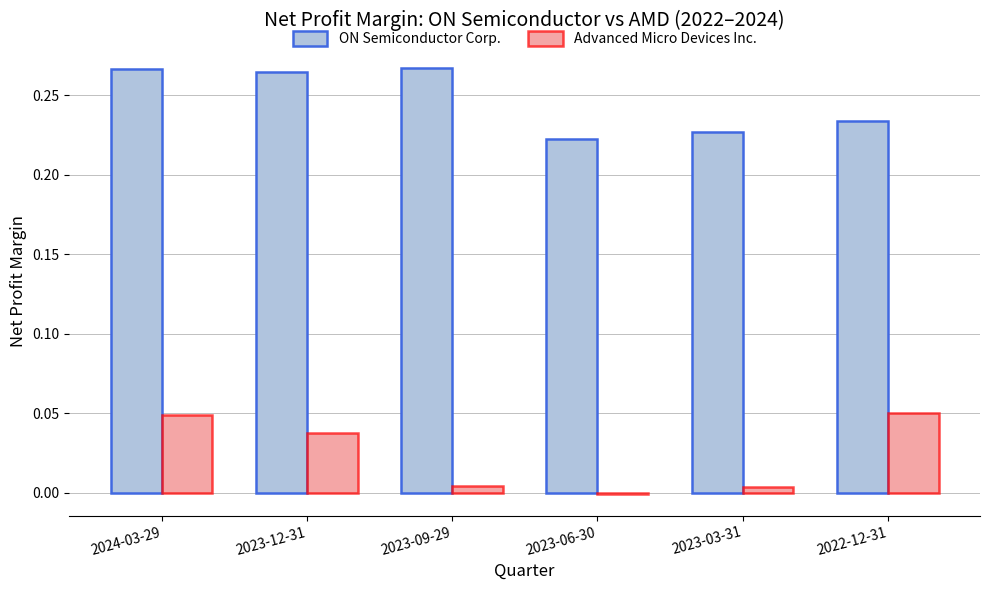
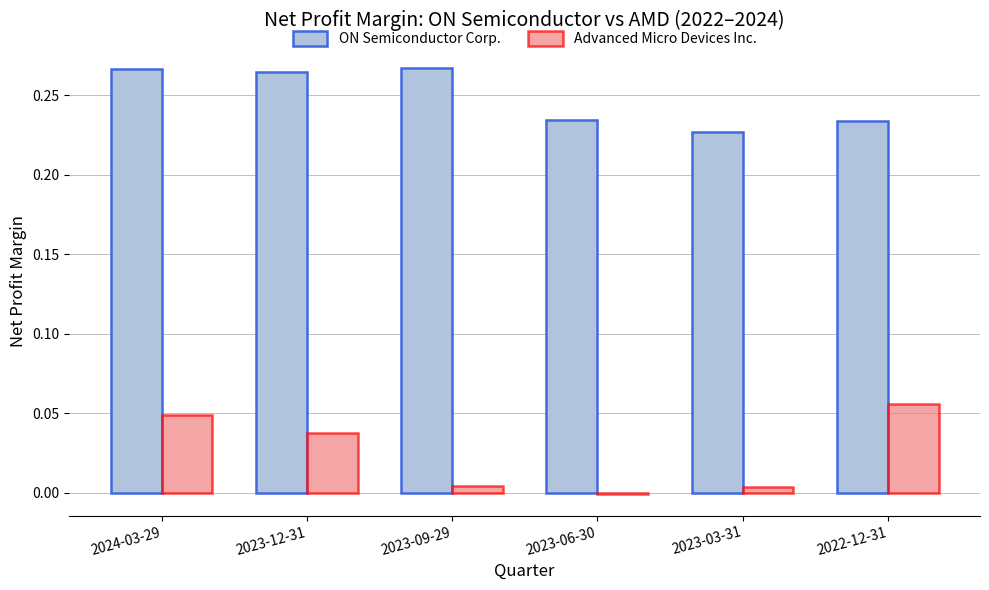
  {
    "ON Semiconductor Corp.": {
      "2024-03-29": 0.267,
      "2023-12-31": 0.265,
      "2023-09-29": 0.267,
-     "2023-06-30": 0.223,
+     "2023-06-30": 0.234,
      "2023-03-31": 0.227,
      "2022-12-31": 0.234
    },
    "Advanced Micro Devices Inc.": {
      "2024-03-29": 0.049,
      "2023-12-31": 0.038,
      "2023-09-29": 0.004,
      "2023-03-31": 0.003,
-     "2022-12-31": 0.050
+     "2022-12-31": 0.056
    }
  }
